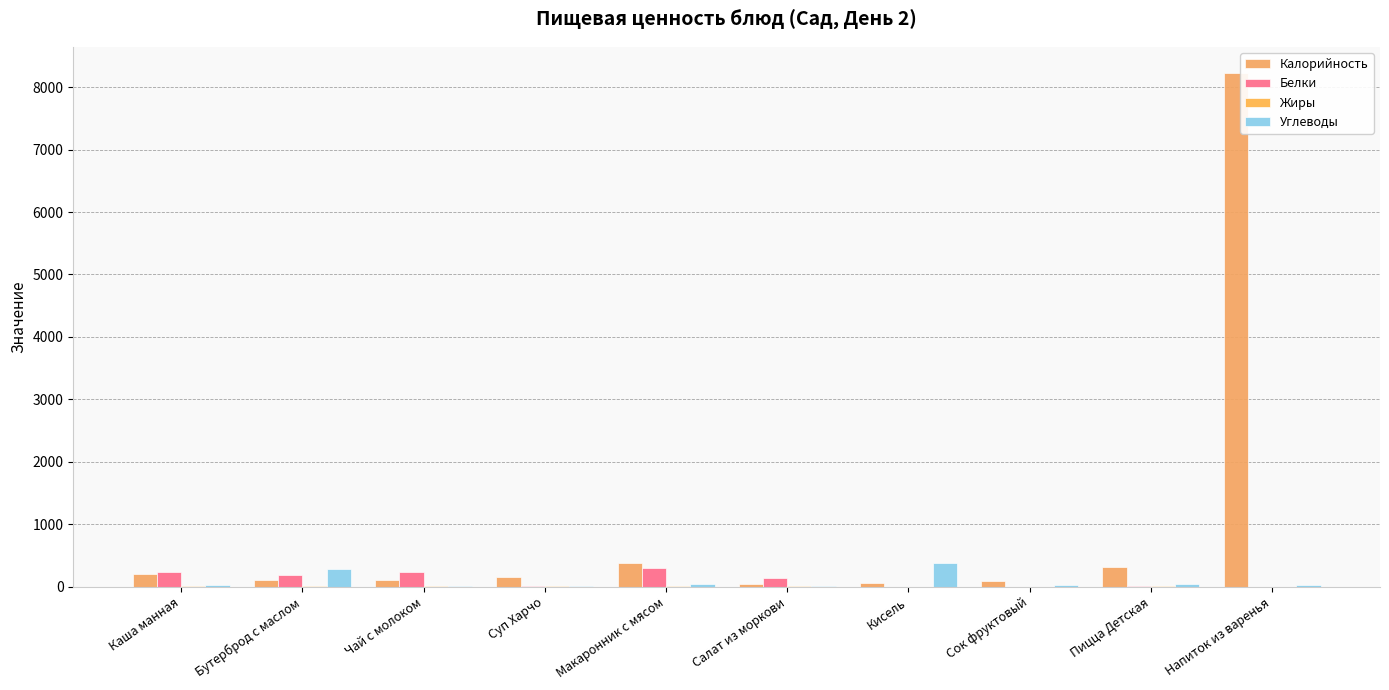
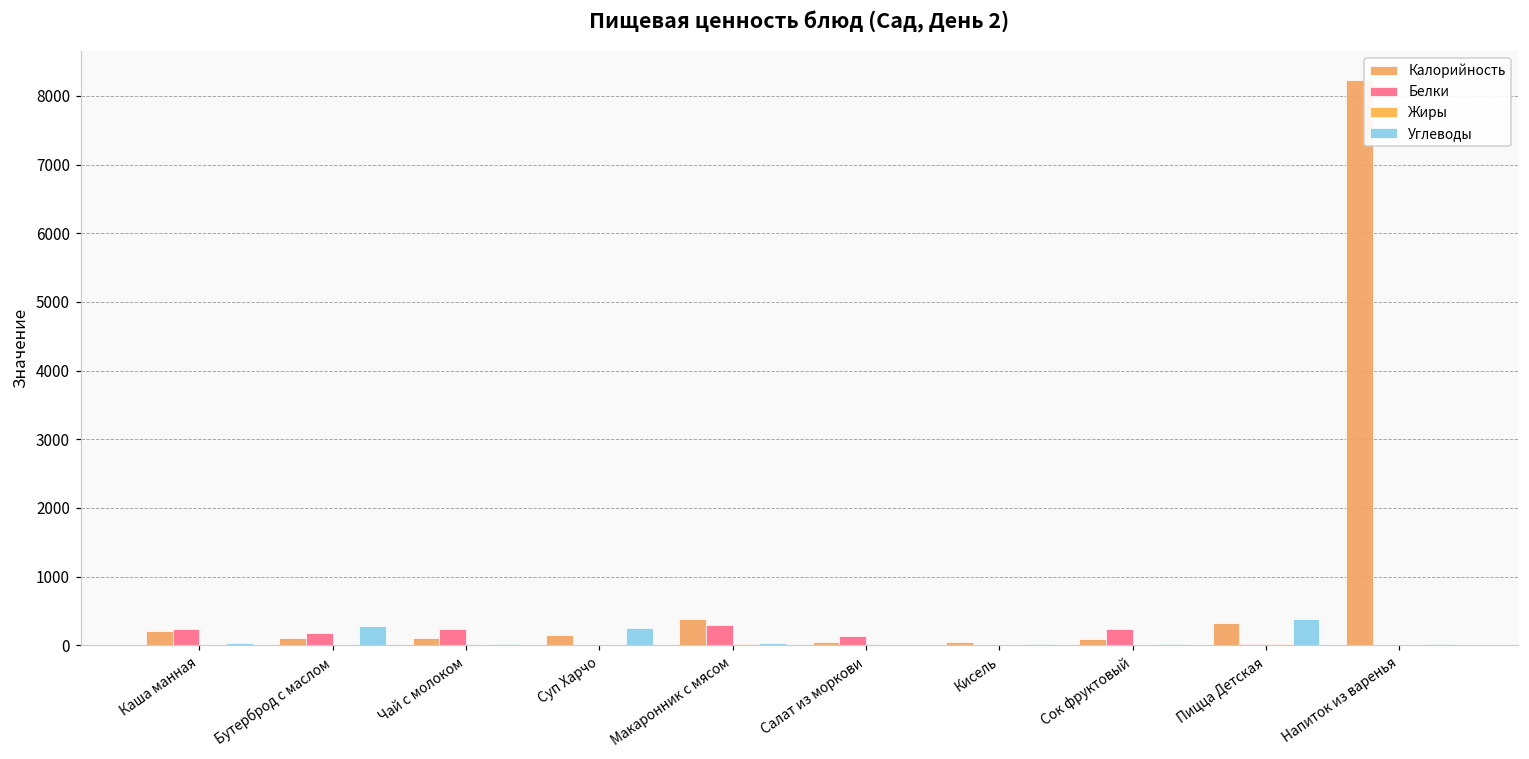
  {
    "Белки": {
      "Каша манная": 200,
      "Бутерброд с маслом": 200,
      "Чай с молоком": 200,
      "Макаронник с мясом": 300,
      "Салат из моркови": 100,
      "Кисель": 0,
-     "Сок фруктовый": 0
+     "Сок фруктовый": 200
    },
    "Углеводы": {
      "Бутерброд с маслом": 300,
-     "Суп Харчо": 0,
+     "Суп Харчо": 200,
      "Макаронник с мясом": 0,
-     "Кисель": 400,
-     "Пицца Детская": 0
+     "Кисель": 0,
+     "Пицца Детская": 400
    }
  }
